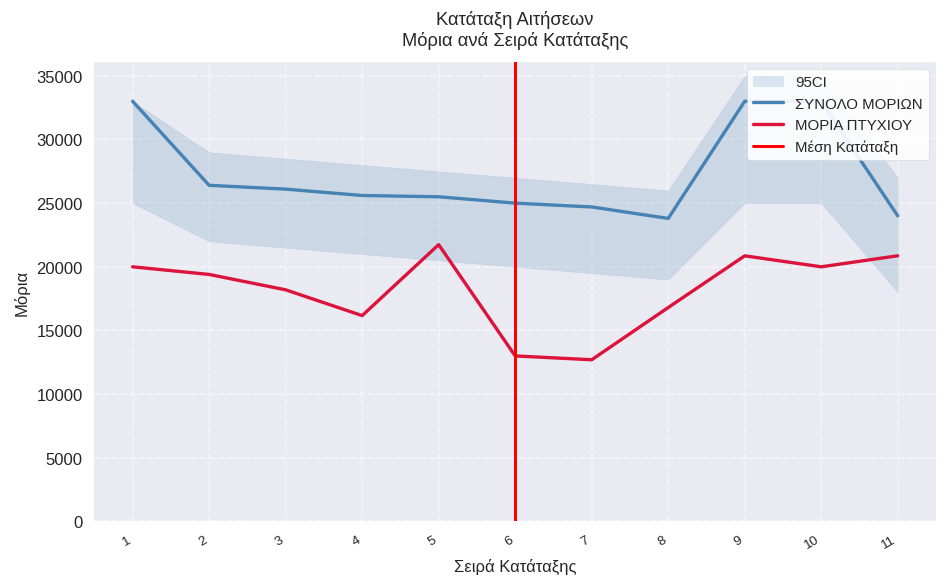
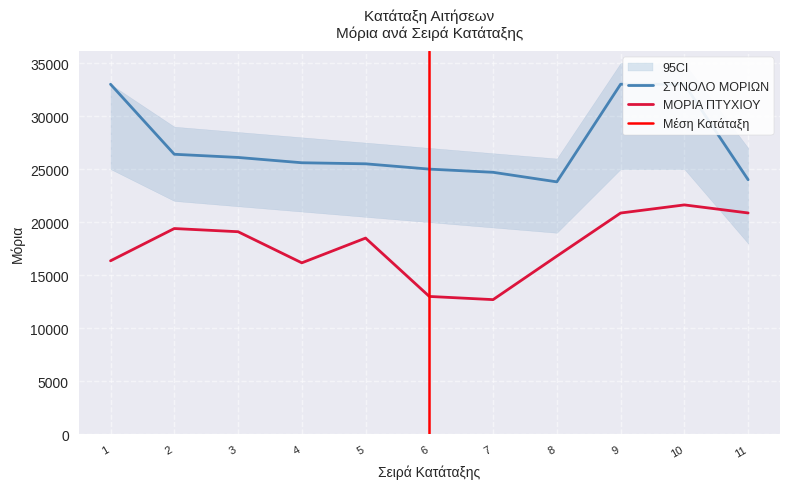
  {
    "ΜΟΡΙΑ ΠΤΥΧΙΟΥ": {
-     "1": 20000,
+     "1": 16400,
      "2": 19400,
-     "3": 18200,
+     "3": 19100,
      "4": 16200,
-     "5": 21700,
+     "5": 18500,
      "6": 13000,
      "7": 12700,
      "8": 16800,
      "9": 20900,
-     "10": 20000,
+     "10": 21600,
      "11": 20900
    }
  }
